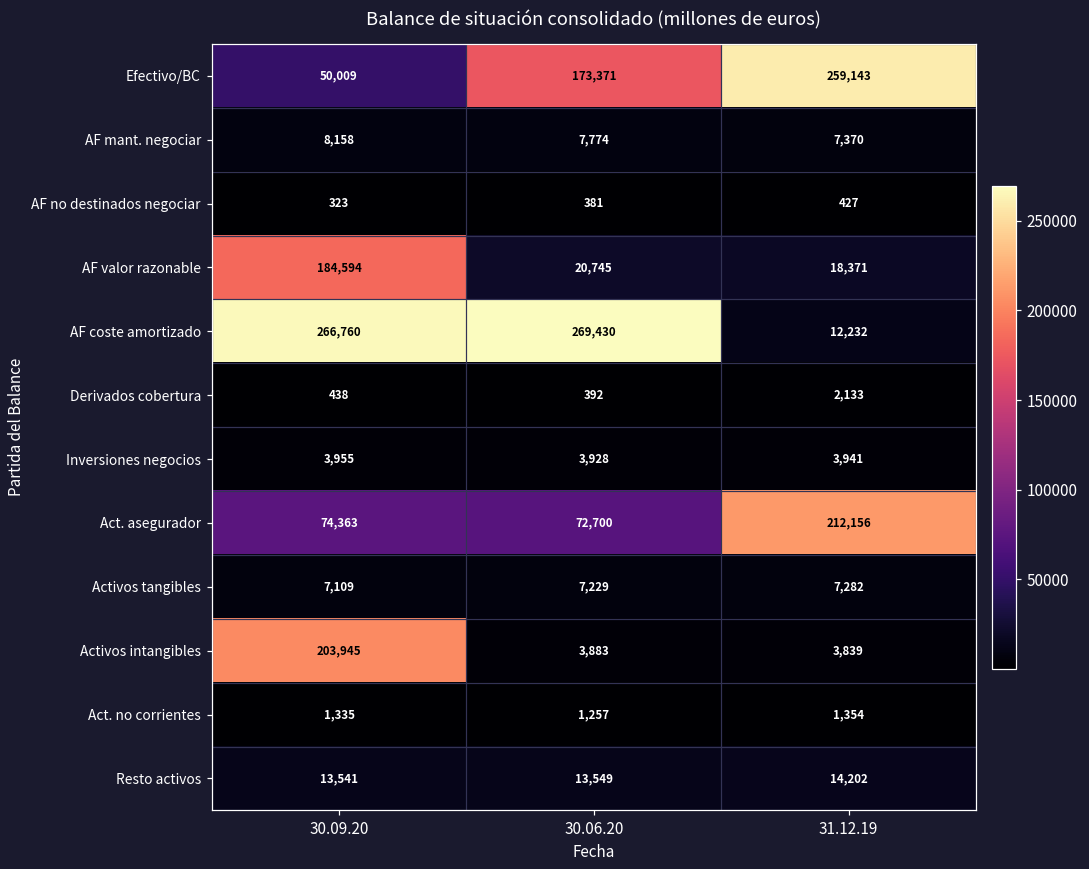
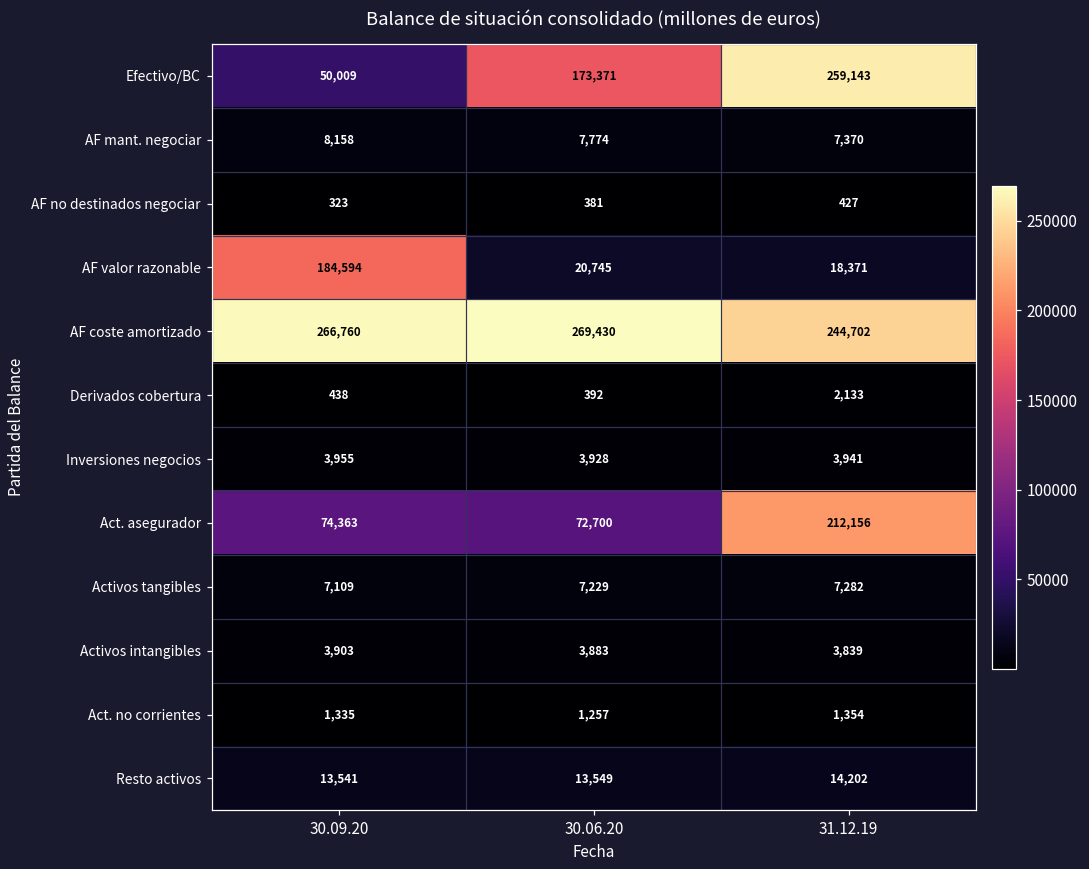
  {
    "Efectivo/BC": {
      "30.09.20": "50,009",
      "30.06.20": "173,371",
      "31.12.19": "259,143"
    },
    "AF mant. negociar": {
      "30.09.20": "8,158",
      "30.06.20": "7,774",
      "31.12.19": "7,370"
    },
    "AF no destinados negociar": {
      "30.09.20": "323",
      "30.06.20": "381",
      "31.12.19": "427"
    },
    "AF valor razonable": {
      "30.09.20": "184,594",
      "30.06.20": "20,745",
      "31.12.19": "18,371"
    },
    "AF coste amortizado": {
      "30.09.20": "266,760",
      "30.06.20": "269,430",
-     "31.12.19": "12,232"
+     "31.12.19": "244,702"
    },
    "Derivados cobertura": {
      "30.09.20": "438",
      "30.06.20": "392",
      "31.12.19": "2,133"
    },
    "Inversiones negocios": {
      "30.09.20": "3,955",
      "30.06.20": "3,928",
      "31.12.19": "3,941"
    },
    "Act. asegurador": {
      "30.09.20": "74,363",
      "30.06.20": "72,700",
      "31.12.19": "212,156"
    },
    "Activos tangibles": {
      "30.09.20": "7,109",
      "30.06.20": "7,229",
      "31.12.19": "7,282"
    },
    "Activos intangibles": {
-     "30.09.20": "203,945",
+     "30.09.20": "3,903",
      "30.06.20": "3,883",
      "31.12.19": "3,839"
    },
    "Act. no corrientes": {
      "30.09.20": "1,335",
      "30.06.20": "1,257",
      "31.12.19": "1,354"
    },
    "Resto activos": {
      "30.09.20": "13,541",
      "30.06.20": "13,549",
      "31.12.19": "14,202"
    }
  }
